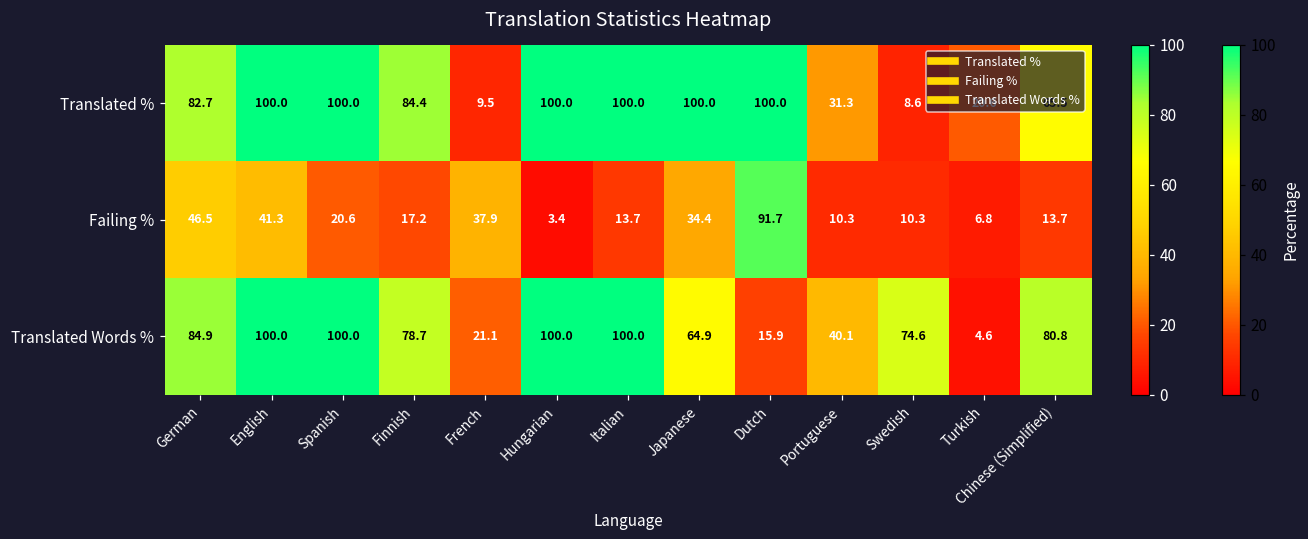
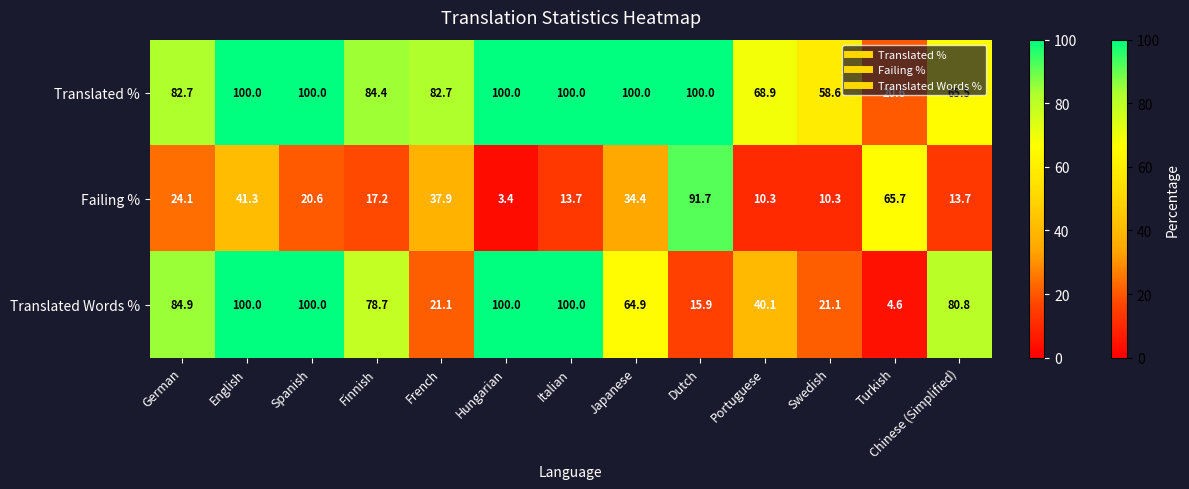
  {
    "Translated %": {
      "German": 82.7,
      "English": 100.0,
      "Spanish": 100.0,
      "Finnish": 84.4,
-     "French": 9.5,
+     "French": 82.7,
      "Hungarian": 100.0,
      "Italian": 100.0,
      "Japanese": 100.0,
      "Dutch": 100.0,
-     "Portuguese": 31.3,
-     "Swedish": 8.6
+     "Portuguese": 68.9,
+     "Swedish": 58.6
    },
    "Failing %": {
-     "German": 46.5,
+     "German": 24.1,
      "English": 41.3,
      "Spanish": 20.6,
      "Finnish": 17.2,
      "French": 37.9,
      "Hungarian": 3.4,
      "Italian": 13.7,
      "Japanese": 34.4,
      "Dutch": 91.7,
      "Portuguese": 10.3,
      "Swedish": 10.3,
-     "Turkish": 6.8,
+     "Turkish": 65.7,
      "Chinese (Simplified)": 13.7
    },
    "Translated Words %": {
      "German": 84.9,
      "English": 100.0,
      "Spanish": 100.0,
      "Finnish": 78.7,
      "French": 21.1,
      "Hungarian": 100.0,
      "Italian": 100.0,
      "Japanese": 64.9,
      "Dutch": 15.9,
      "Portuguese": 40.1,
-     "Swedish": 74.6,
+     "Swedish": 21.1,
      "Turkish": 4.6,
      "Chinese (Simplified)": 80.8
    }
  }
